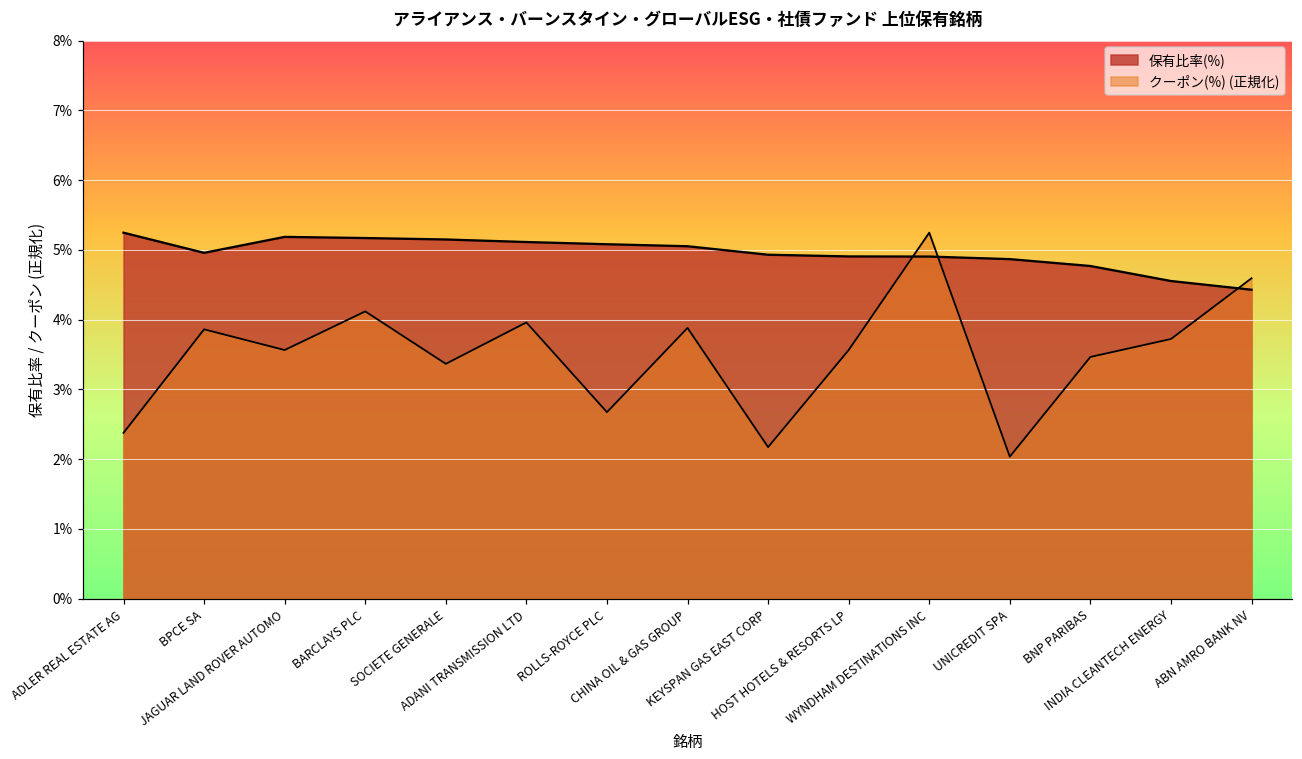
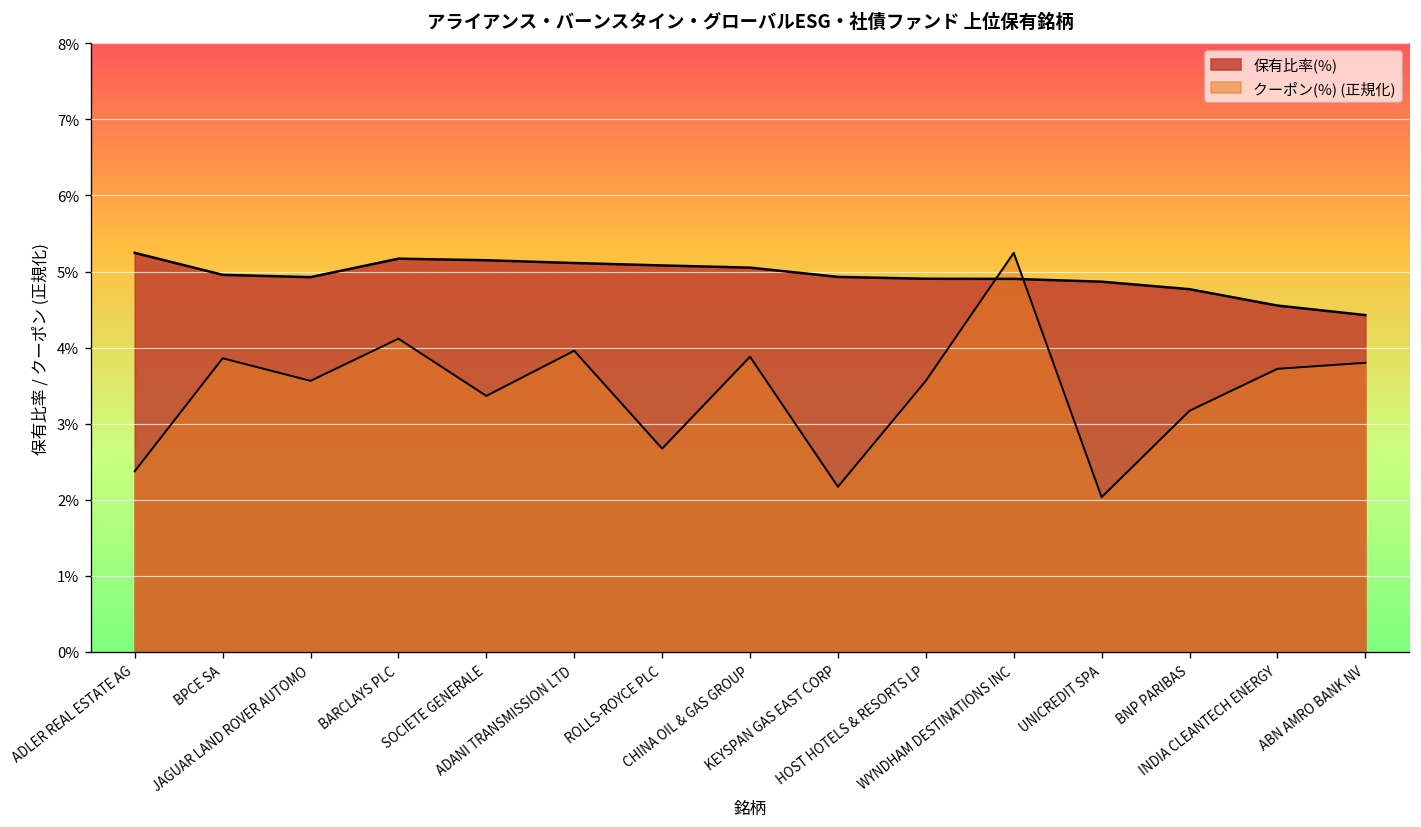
  {
    "保有比率(%)": {
      "ADLER REAL ESTATE AG": "5.2%",
      "BPCE SA": "5.0%",
-     "JAGUAR LAND ROVER AUTOMO": "5.2%",
+     "JAGUAR LAND ROVER AUTOMO": "4.9%",
      "BARCLAYS PLC": "5.2%",
      "SOCIETE GENERALE": "5.1%",
      "ADANI TRANSMISSION LTD": "5.1%",
      "ROLLS-ROYCE PLC": "5.1%",
      "CHINA OIL & GAS GROUP": "5.1%",
      "KEYSPAN GAS EAST CORP": "4.9%",
      "HOST HOTELS & RESORTS LP": "4.9%",
      "WYNDHAM DESTINATIONS INC": "4.9%",
      "UNICREDIT SPA": "4.9%",
      "BNP PARIBAS": "4.8%",
      "INDIA CLEANTECH ENERGY": "4.6%",
      "ABN AMRO BANK NV": "4.4%"
    },
    "クーポン(%) (正規化)": {
      "ADLER REAL ESTATE AG": "2.4%",
      "BPCE SA": "3.9%",
      "JAGUAR LAND ROVER AUTOMO": "3.6%",
      "BARCLAYS PLC": "4.1%",
      "SOCIETE GENERALE": "3.4%",
      "ADANI TRANSMISSION LTD": "4.0%",
      "ROLLS-ROYCE PLC": "2.7%",
      "CHINA OIL & GAS GROUP": "3.9%",
      "KEYSPAN GAS EAST CORP": "2.2%",
      "HOST HOTELS & RESORTS LP": "3.6%",
      "WYNDHAM DESTINATIONS INC": "5.2%",
      "UNICREDIT SPA": "2.0%",
-     "BNP PARIBAS": "3.5%",
+     "BNP PARIBAS": "3.2%",
      "INDIA CLEANTECH ENERGY": "3.7%",
-     "ABN AMRO BANK NV": "4.6%"
+     "ABN AMRO BANK NV": "3.8%"
    }
  }
